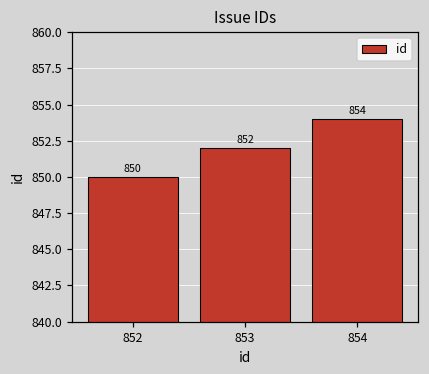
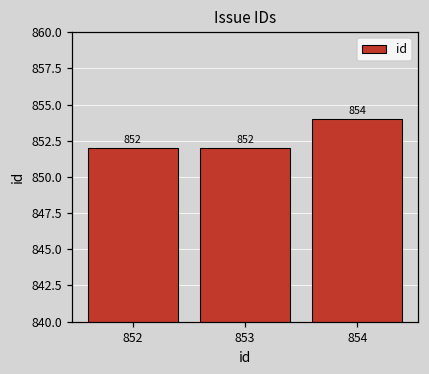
  {
-   "852": 850,
+   "852": 852,
    "853": 852,
    "854": 854
  }
